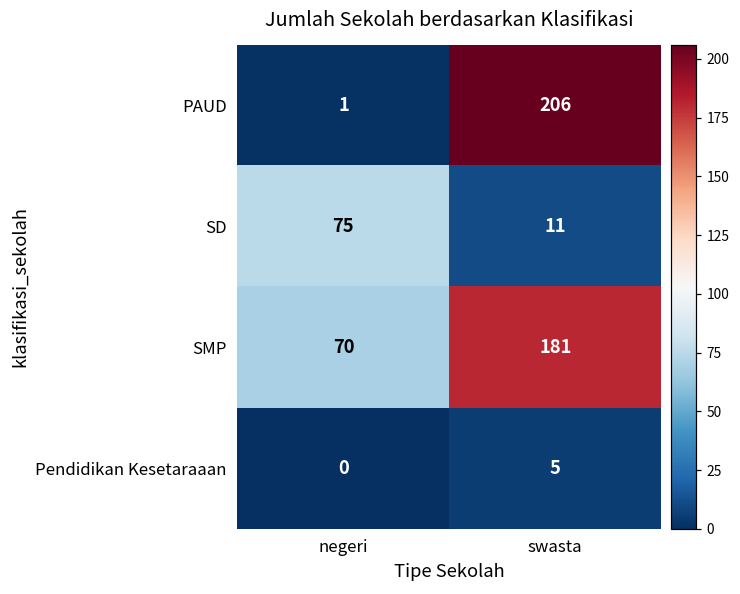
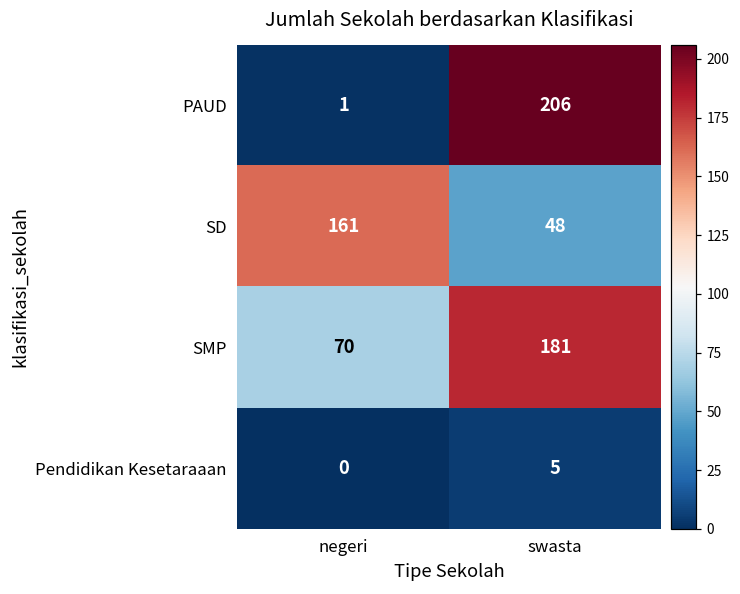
  {
    "PAUD": {
      "negeri": 1,
      "swasta": 206
    },
    "SD": {
-     "negeri": 75,
-     "swasta": 11
+     "negeri": 161,
+     "swasta": 48
    },
    "SMP": {
      "negeri": 70,
      "swasta": 181
    },
    "Pendidikan Kesetaraaan": {
      "negeri": 0,
      "swasta": 5
    }
  }
